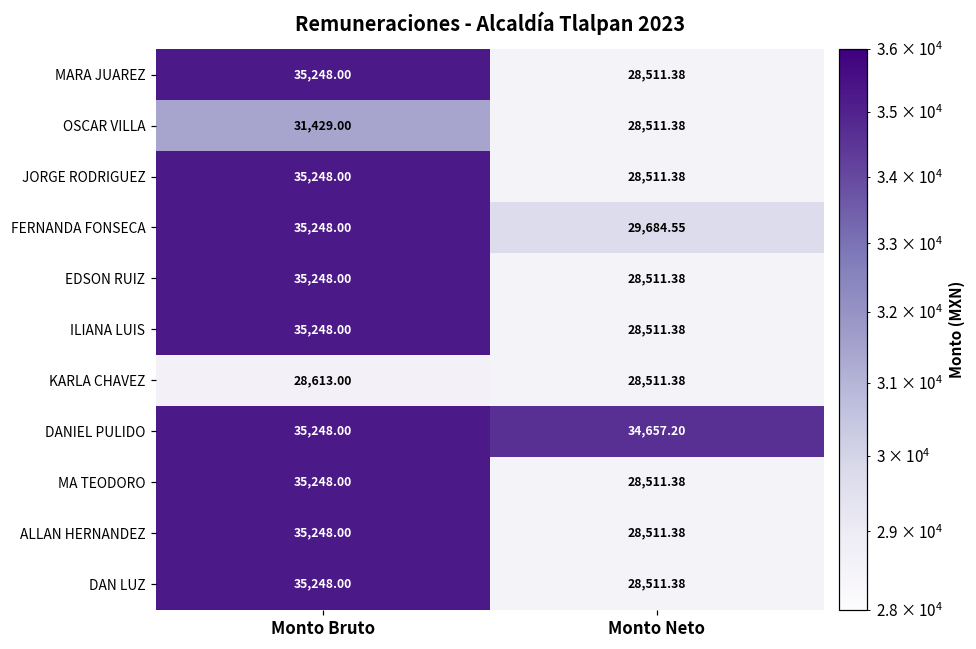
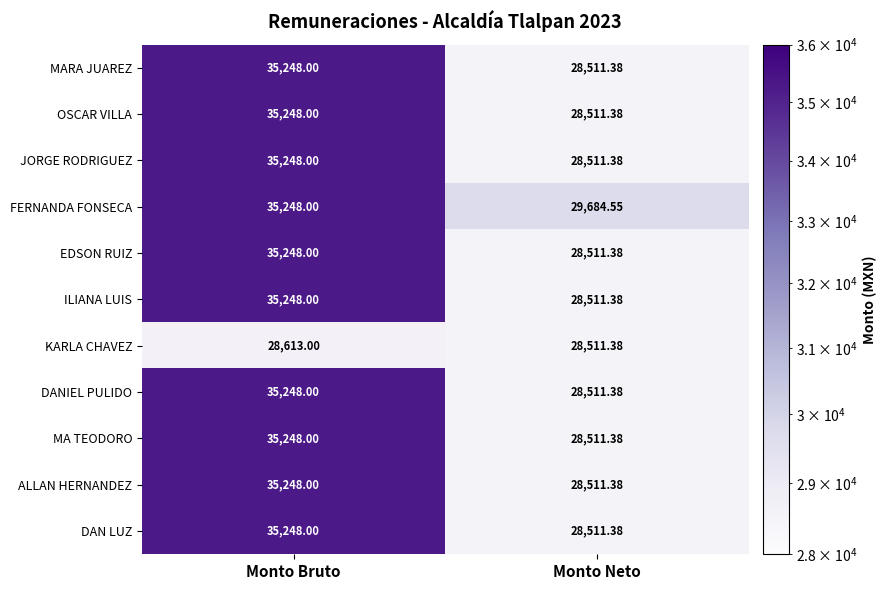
  {
    "MARA JUAREZ": {
      "Monto Bruto": "35,248.00",
      "Monto Neto": "28,511.38"
    },
    "OSCAR VILLA": {
-     "Monto Bruto": "31,429.00",
+     "Monto Bruto": "35,248.00",
      "Monto Neto": "28,511.38"
    },
    "JORGE RODRIGUEZ": {
      "Monto Bruto": "35,248.00",
      "Monto Neto": "28,511.38"
    },
    "FERNANDA FONSECA": {
      "Monto Bruto": "35,248.00",
      "Monto Neto": "29,684.55"
    },
    "EDSON RUIZ": {
      "Monto Bruto": "35,248.00",
      "Monto Neto": "28,511.38"
    },
    "ILIANA LUIS": {
      "Monto Bruto": "35,248.00",
      "Monto Neto": "28,511.38"
    },
    "KARLA CHAVEZ": {
      "Monto Bruto": "28,613.00",
      "Monto Neto": "28,511.38"
    },
    "DANIEL PULIDO": {
      "Monto Bruto": "35,248.00",
-     "Monto Neto": "34,657.20"
+     "Monto Neto": "28,511.38"
    },
    "MA TEODORO": {
      "Monto Bruto": "35,248.00",
      "Monto Neto": "28,511.38"
    },
    "ALLAN HERNANDEZ": {
      "Monto Bruto": "35,248.00",
      "Monto Neto": "28,511.38"
    },
    "DAN LUZ": {
      "Monto Bruto": "35,248.00",
      "Monto Neto": "28,511.38"
    }
  }
